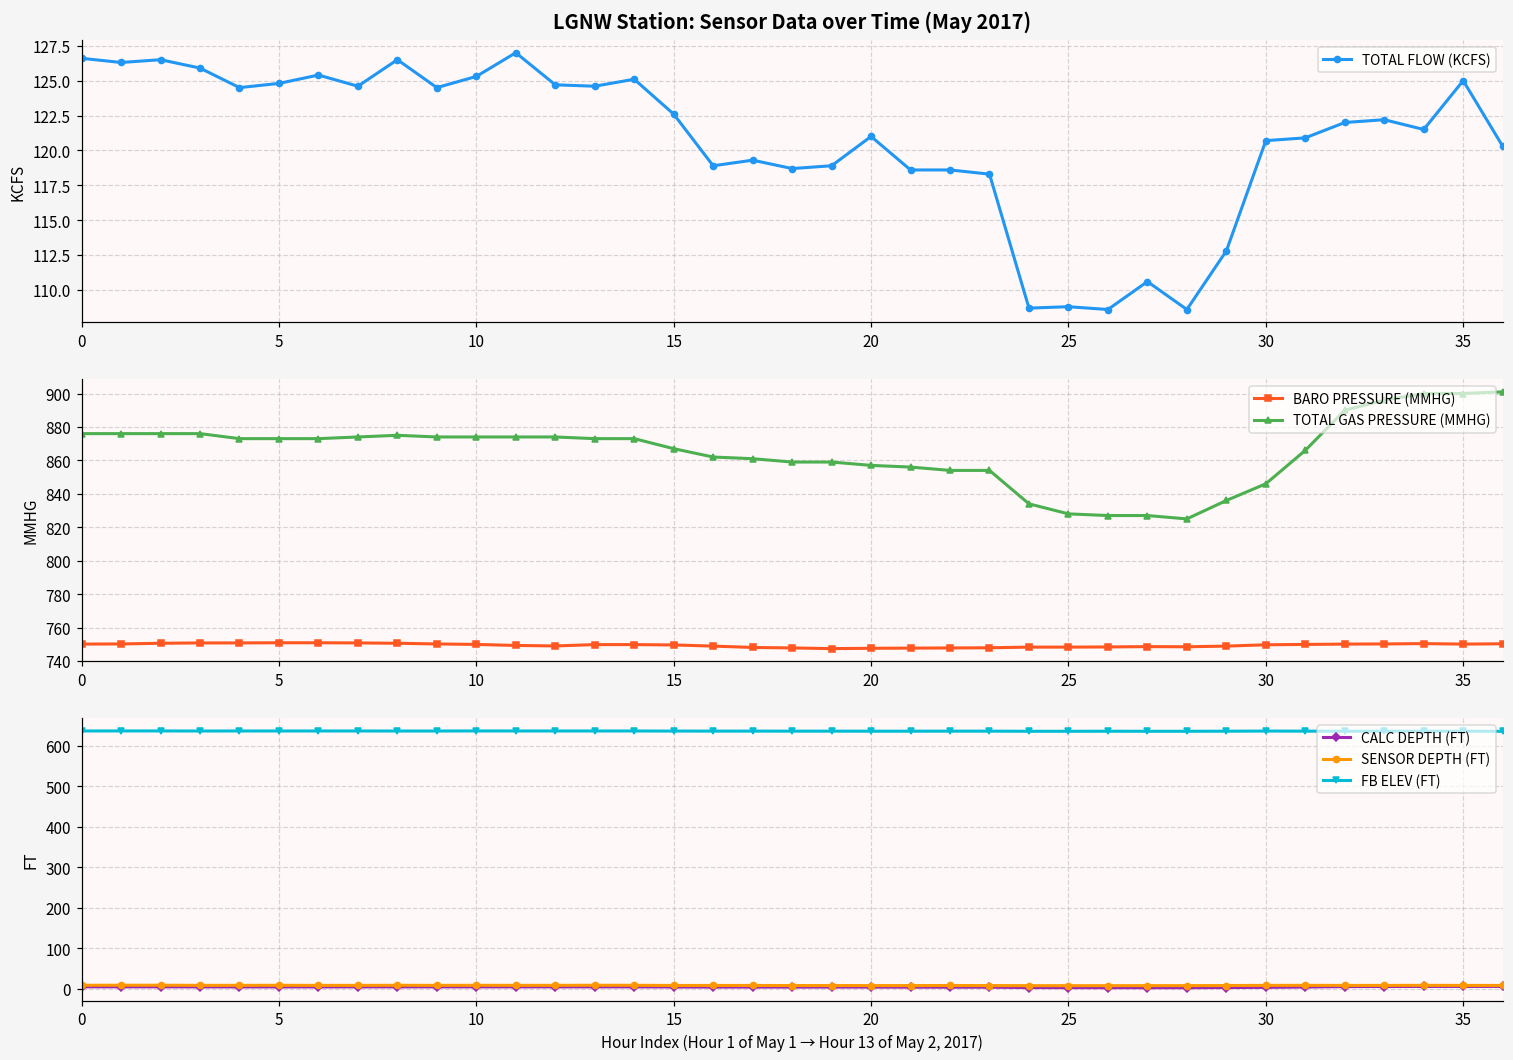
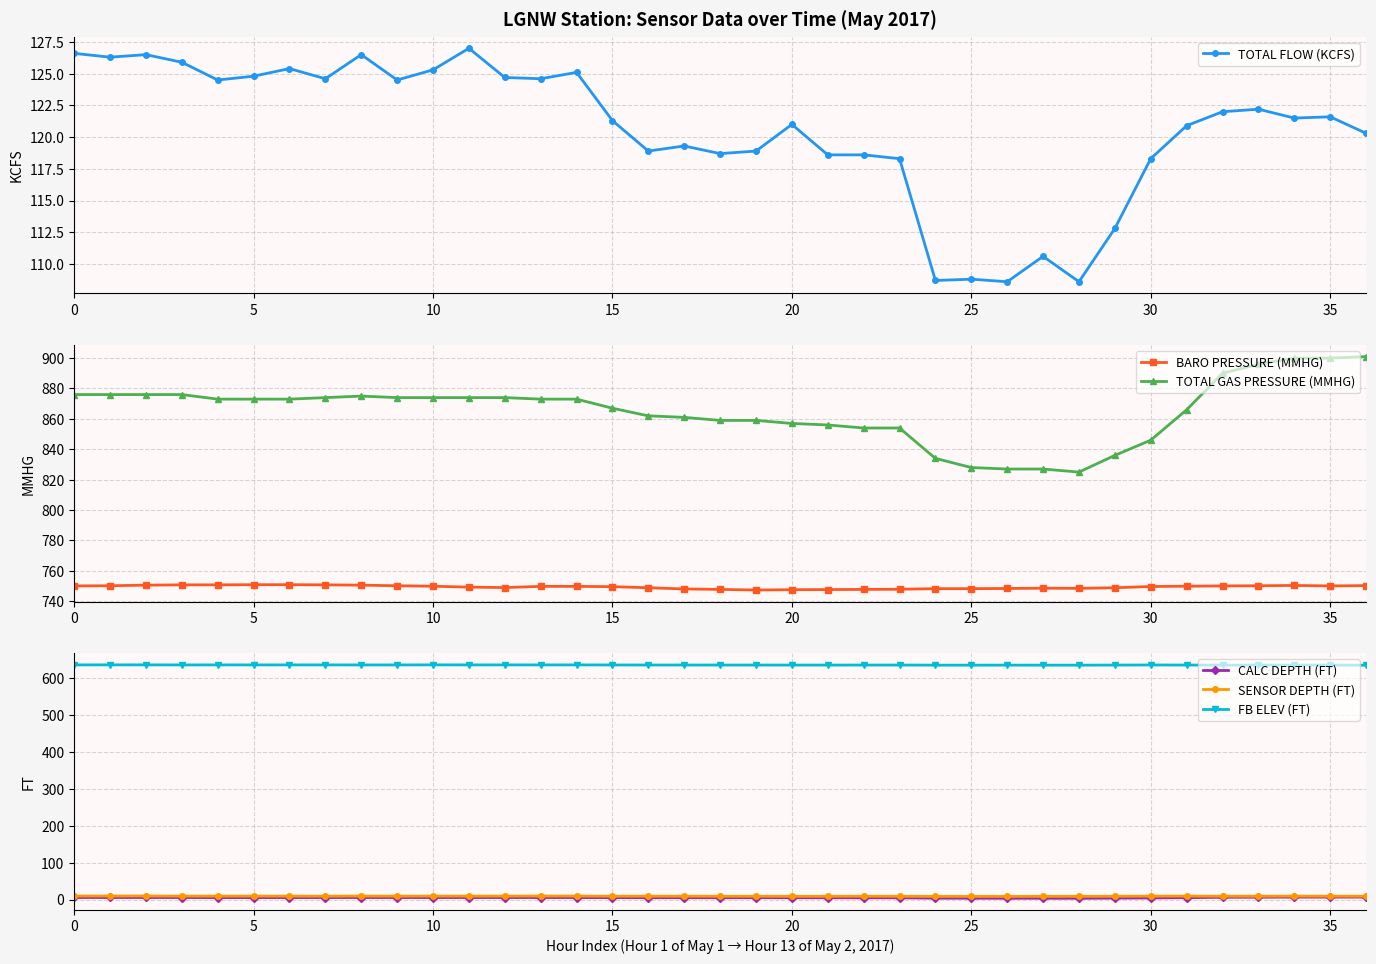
  {
    "LGNW Station: Sensor Data over Time (May 2017)": {
      "0": 126.6,
      "5": 124.8,
      "10": 125.3,
-     "15": 122.6,
+     "15": 121.3,
      "20": 121.0,
      "25": 108.8,
-     "30": 120.7,
-     "35": 125.0
+     "30": 118.3,
+     "35": 121.6
    }
  }
